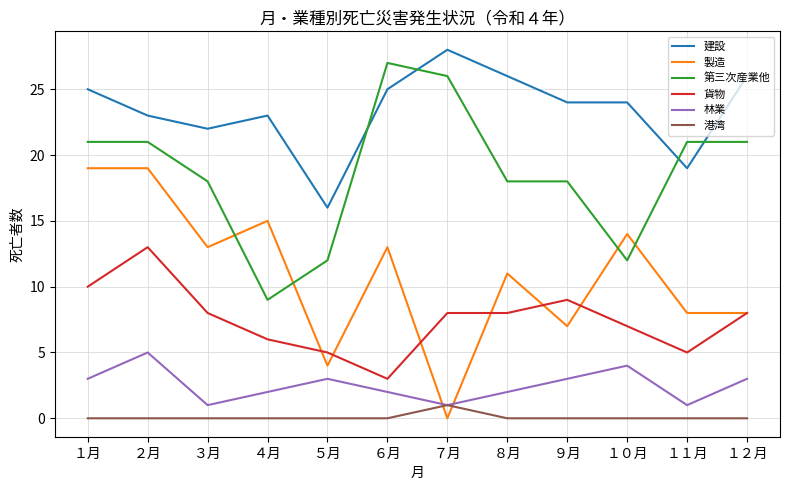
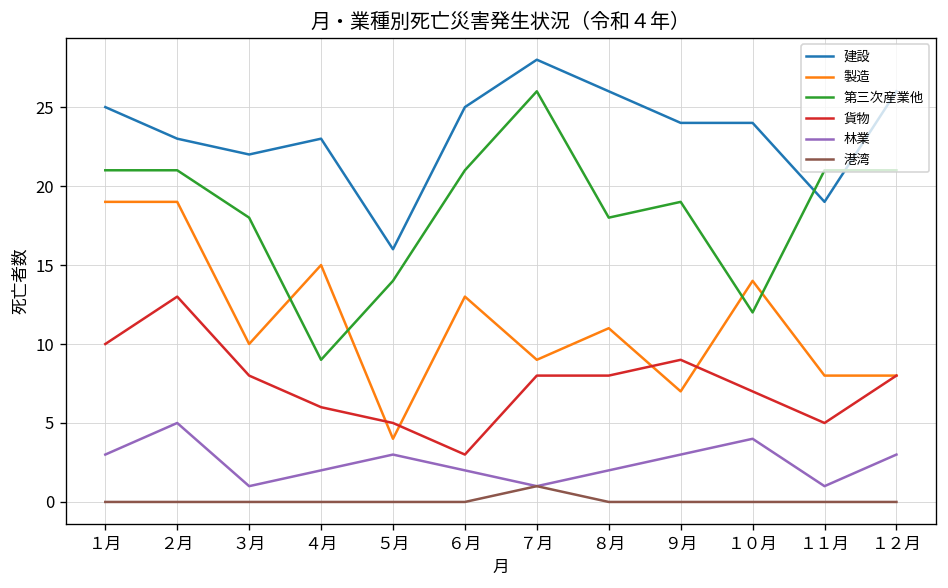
  {
    "建設": {
      "１月": 25,
      "２月": 23,
      "３月": 22,
      "４月": 23,
      "５月": 16,
      "６月": 25,
      "７月": 28,
      "８月": 26,
      "９月": 24,
      "１０月": 24,
      "１１月": 19
    },
    "製造": {
      "１月": 19,
      "２月": 19,
-     "３月": 13,
+     "３月": 10,
      "４月": 15,
      "５月": 4,
      "６月": 13,
-     "７月": 0,
+     "７月": 9,
      "８月": 11,
      "９月": 7,
      "１０月": 14,
      "１１月": 8
    },
    "第三次産業他": {
      "１月": 21,
      "２月": 21,
      "３月": 18,
      "４月": 9,
-     "５月": 12,
-     "６月": 27,
+     "５月": 14,
+     "６月": 21,
      "７月": 26,
      "８月": 18,
-     "９月": 18,
+     "９月": 19,
      "１０月": 12,
      "１１月": 21,
      "１２月": 21
    },
    "貨物": {
      "１月": 10,
      "２月": 13,
      "３月": 8,
      "４月": 6,
      "５月": 5,
      "６月": 3,
      "７月": 8,
      "８月": 8,
      "９月": 9,
      "１０月": 7,
      "１１月": 5
    },
    "林業": {
      "１月": 3,
      "２月": 5,
      "３月": 1,
      "４月": 2,
      "５月": 3,
      "６月": 2,
      "８月": 2,
      "９月": 3,
      "１０月": 4,
      "１１月": 1,
      "１２月": 3
    },
    "港湾": {
      "１月": 0,
      "２月": 0,
      "３月": 0,
      "４月": 0,
      "５月": 0,
      "６月": 0,
      "８月": 0,
      "９月": 0,
      "１０月": 0,
      "１１月": 0,
      "１２月": 0
    }
  }
